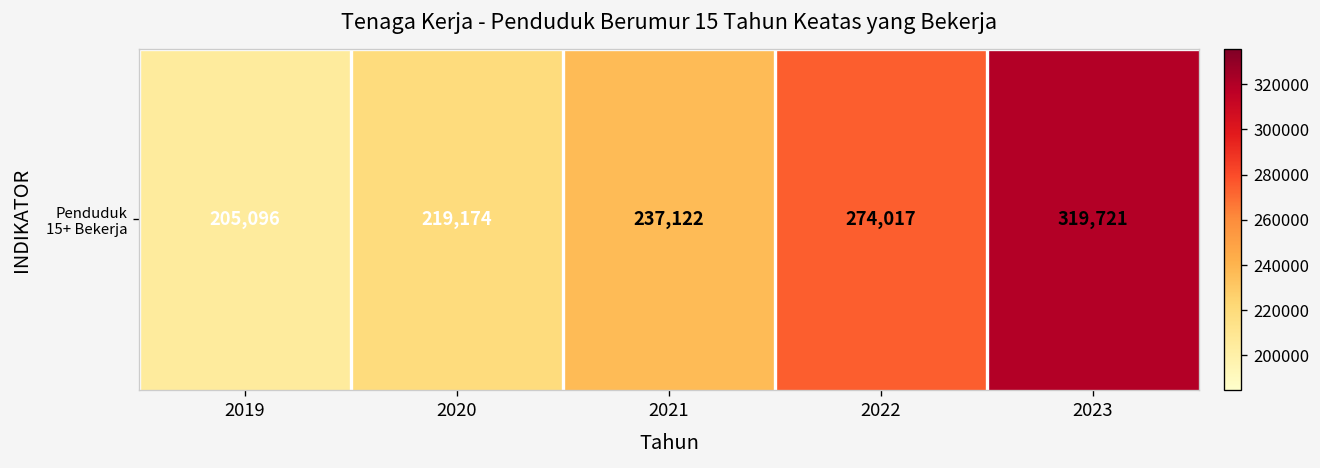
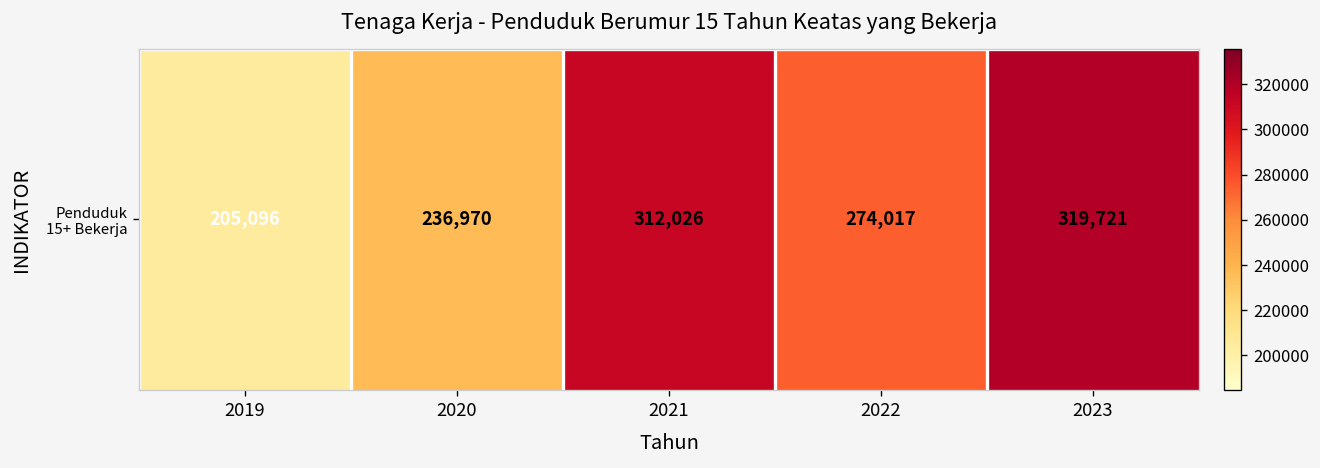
  {
    "Penduduk 15+ Bekerja": {
      "2019": "205,096",
-     "2020": "219,174",
-     "2021": "237,122",
+     "2020": "236,970",
+     "2021": "312,026",
      "2022": "274,017",
      "2023": "319,721"
    }
  }
